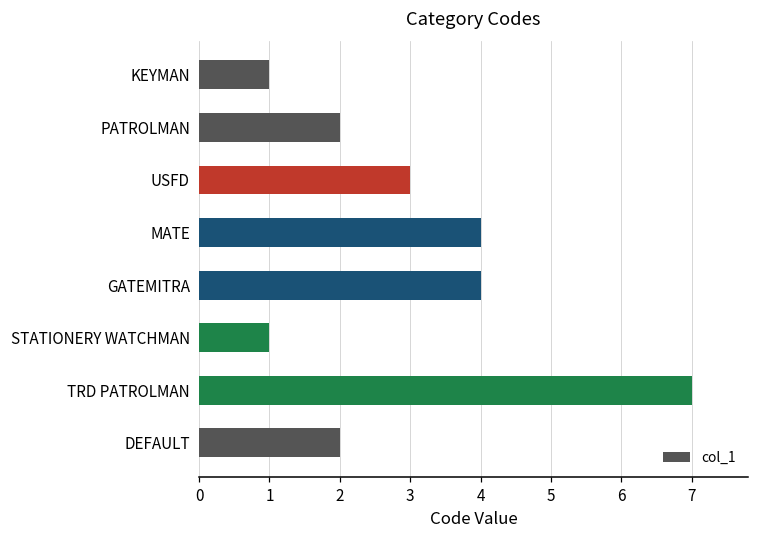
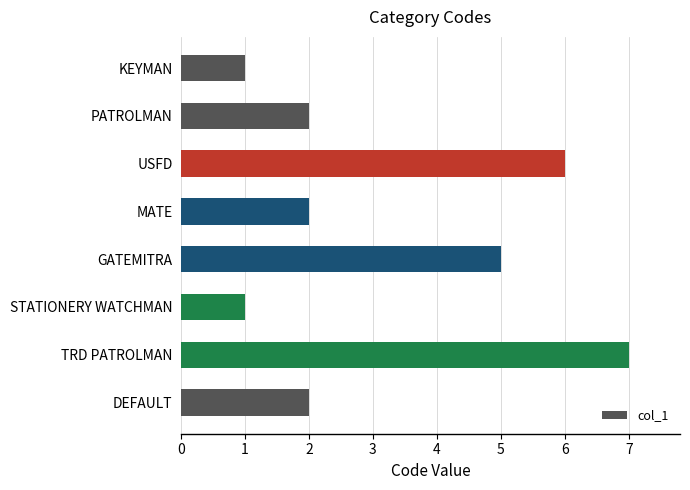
  {
    "KEYMAN": 1,
    "PATROLMAN": 2,
-   "USFD": 3,
-   "MATE": 4,
-   "GATEMITRA": 4,
+   "USFD": 6,
+   "MATE": 2,
+   "GATEMITRA": 5,
    "STATIONERY WATCHMAN": 1,
    "TRD PATROLMAN": 7,
    "DEFAULT": 2
  }
